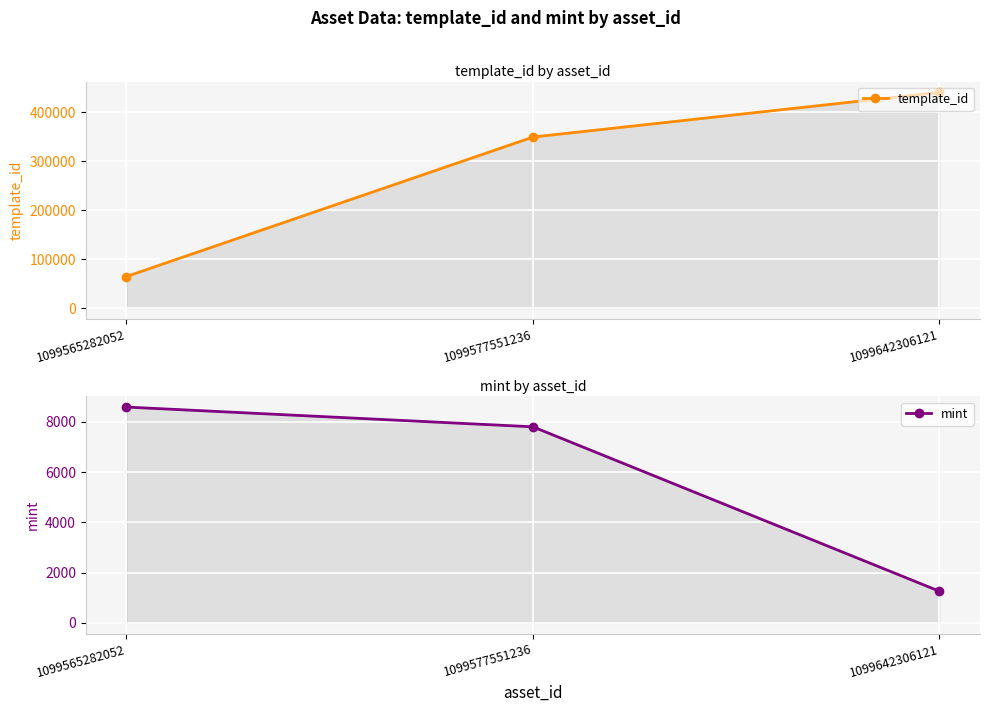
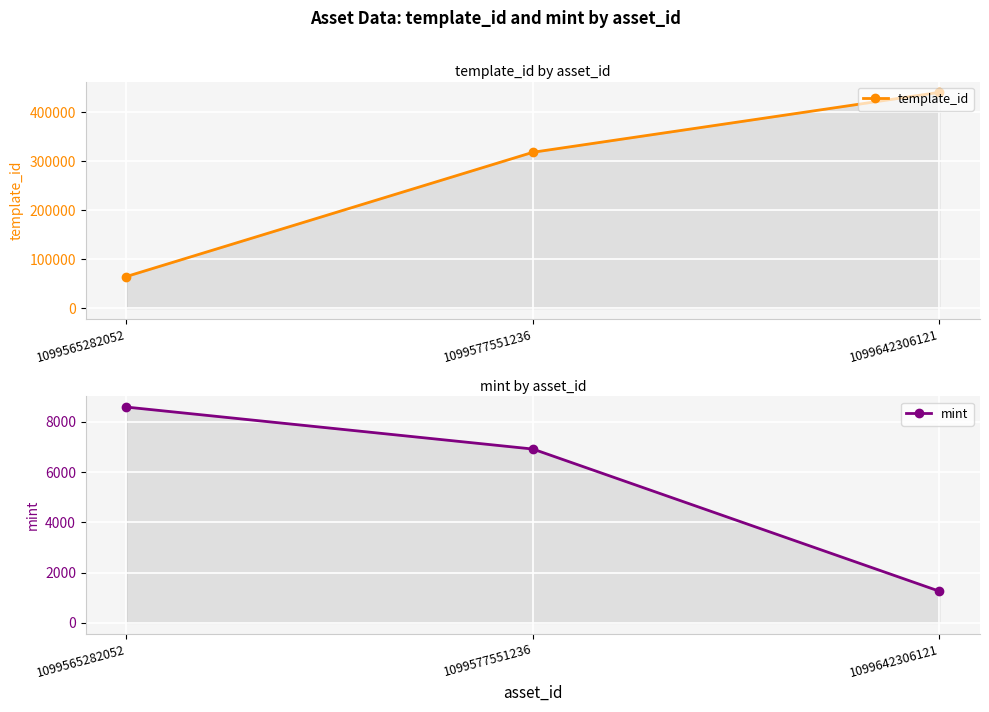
  {
    "template_id by asset_id": {
      "1099565282052": 60000,
-     "1099577551236": 350000
+     "1099577551236": 320000
    },
    "mint by asset_id": {
      "1099565282052": 8600,
-     "1099577551236": 7800,
+     "1099577551236": 6900,
      "1099642306121": 1300
    }
  }
